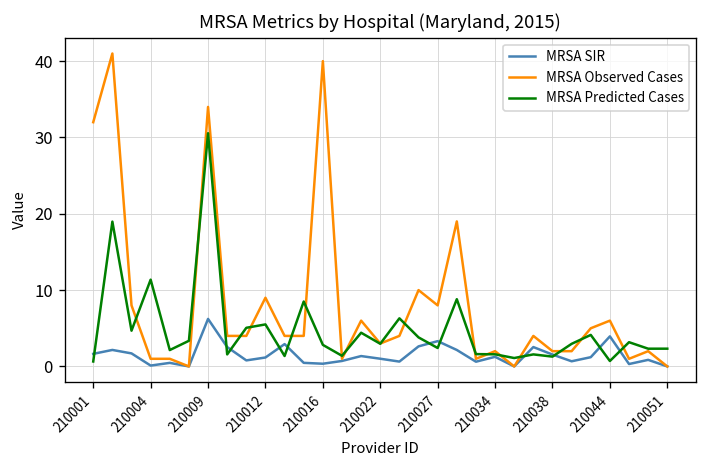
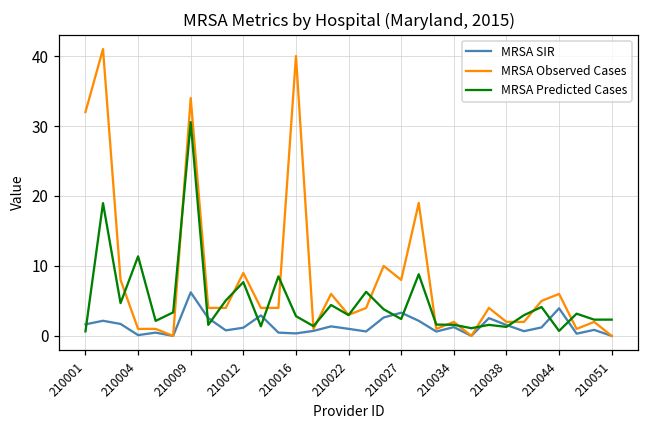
  {
    "MRSA SIR": {
      "210001": 2,
      "210004": 0,
      "210009": 6,
      "210012": 1,
      "210016": 0,
      "210022": 1,
      "210027": 3,
      "210044": 4
    },
    "MRSA Observed Cases": {
      "210001": 32,
      "210004": 1,
      "210009": 34,
      "210012": 9,
      "210016": 40,
      "210027": 8,
      "210034": 2,
      "210038": 2,
      "210044": 6
    },
    "MRSA Predicted Cases": {
      "210001": 1,
      "210004": 11,
      "210009": 31,
-     "210012": 6,
+     "210012": 8,
      "210016": 3,
      "210027": 2,
      "210044": 1,
      "210051": 2
    }
  }
